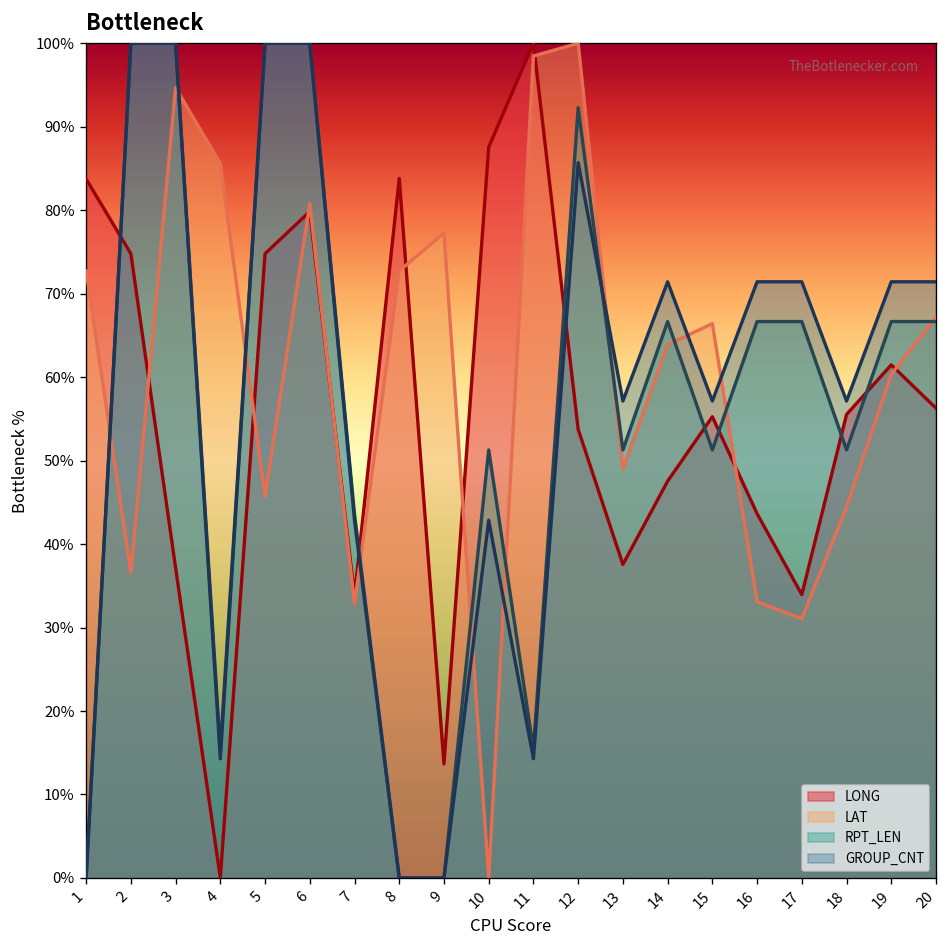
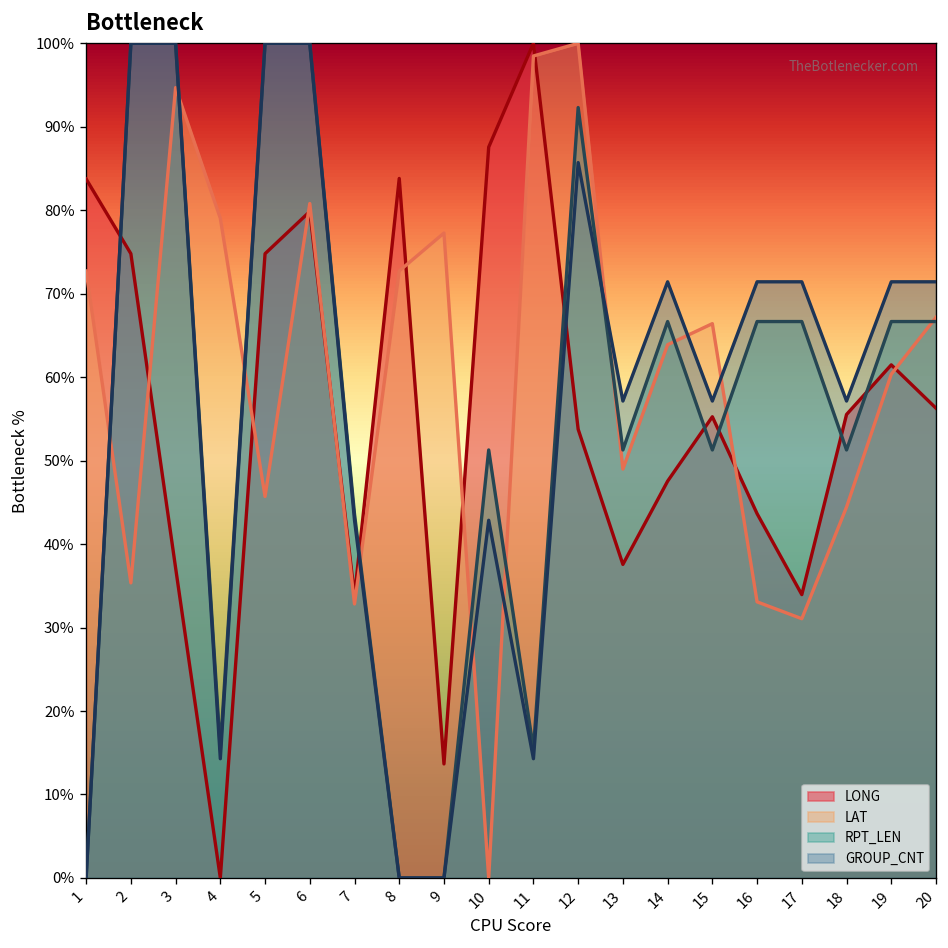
  {
    "LONG": {
      "1": "84%",
      "2": "75%",
      "3": "37%",
      "4": "0%",
      "5": "75%",
      "6": "80%",
      "7": "34%",
      "8": "84%",
      "9": "14%",
      "10": "88%",
      "11": "100%",
      "12": "54%",
      "13": "38%",
      "14": "48%",
      "15": "55%",
      "16": "44%",
      "17": "34%",
      "18": "56%",
      "19": "61%",
      "20": "56%"
    },
    "LAT": {
      "1": "73%",
-     "2": "37%",
+     "2": "35%",
      "3": "95%",
-     "4": "86%",
+     "4": "79%",
      "5": "46%",
      "6": "81%",
      "7": "33%",
      "8": "73%",
      "9": "77%",
      "10": "0%",
      "11": "98%",
      "12": "100%",
      "13": "49%",
      "14": "64%",
      "15": "66%",
      "16": "33%",
      "17": "31%",
      "18": "44%",
      "19": "60%",
      "20": "67%"
    }
  }
